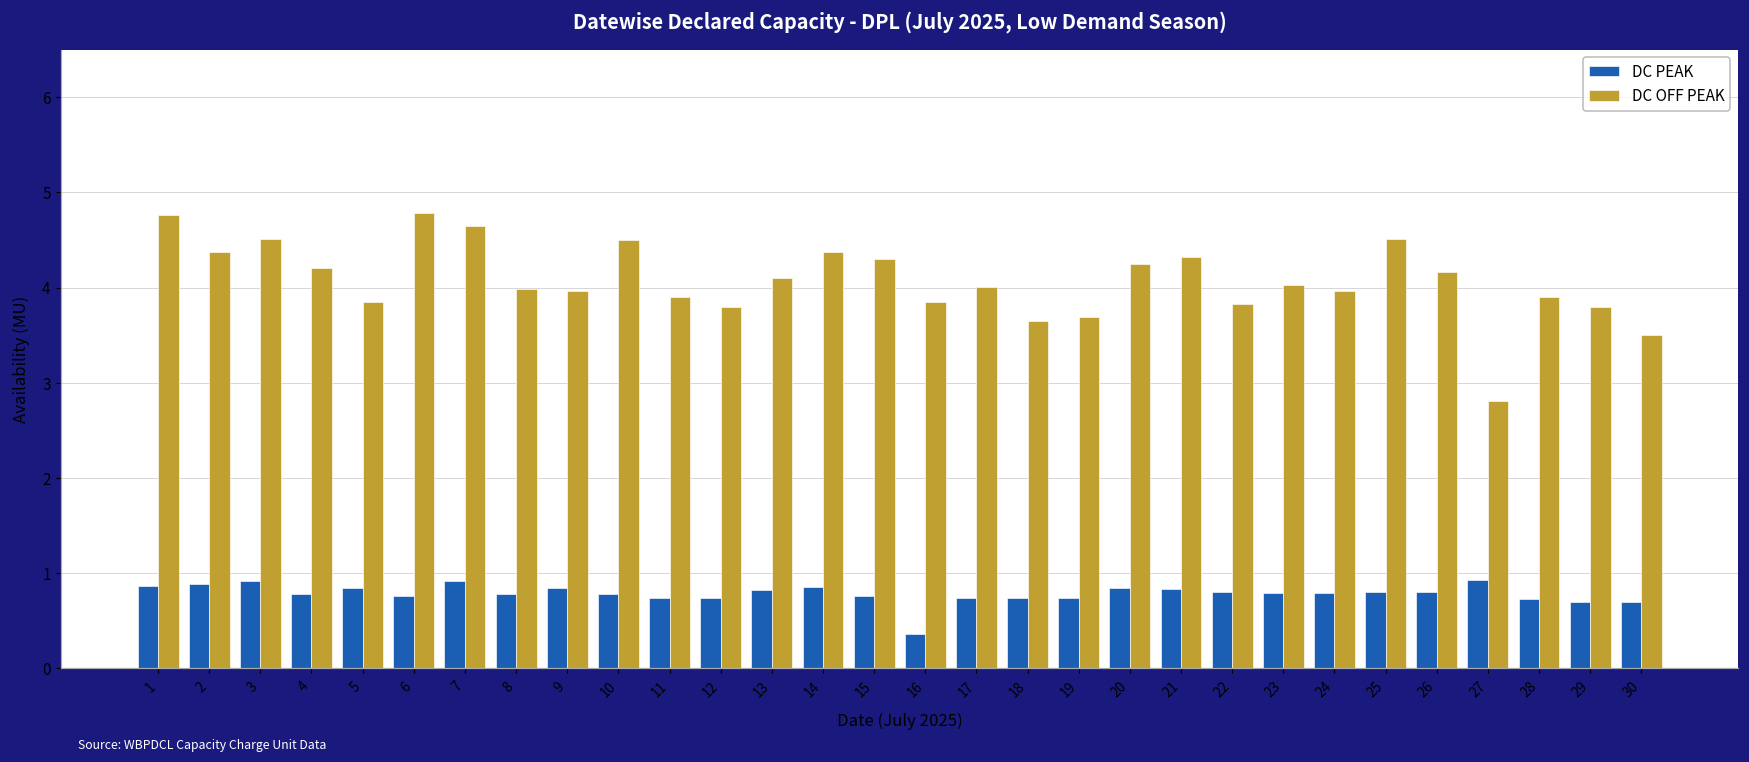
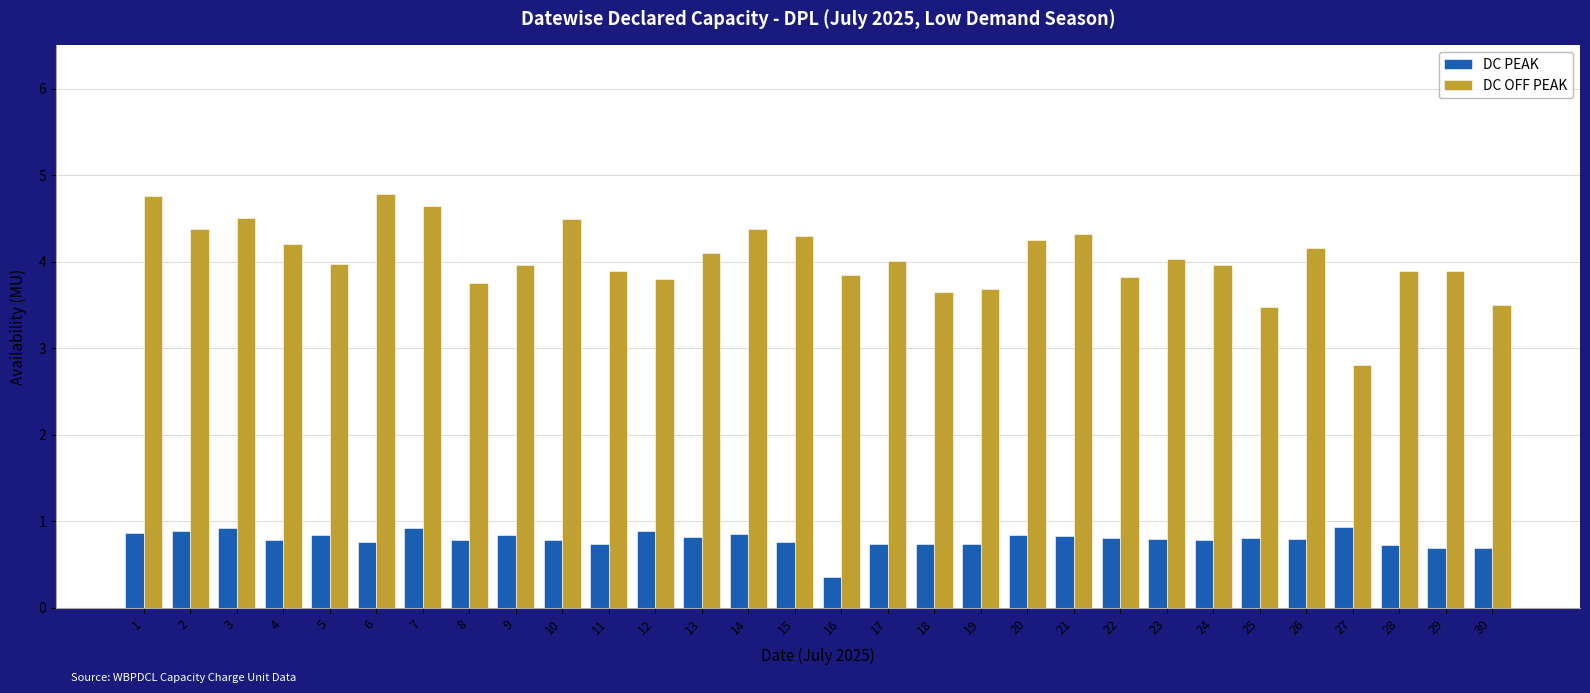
  {
    "DC PEAK": {
      "1": 0.9,
      "2": 0.9,
      "3": 0.9,
      "4": 0.8,
      "5": 0.8,
      "6": 0.8,
      "7": 0.9,
      "8": 0.8,
      "9": 0.8,
      "10": 0.8,
      "11": 0.7,
-     "12": 0.7,
+     "12": 0.9,
      "13": 0.8,
      "14": 0.9,
      "15": 0.8,
      "16": 0.4,
      "17": 0.7,
      "18": 0.7,
      "19": 0.7,
      "20": 0.8,
      "21": 0.8,
      "22": 0.8,
      "23": 0.8,
      "24": 0.8,
      "25": 0.8,
      "26": 0.8,
      "27": 0.9,
      "28": 0.7,
      "29": 0.7,
      "30": 0.7
    },
    "DC OFF PEAK": {
      "1": 4.8,
      "2": 4.4,
      "3": 4.5,
      "4": 4.2,
-     "5": 3.8,
+     "5": 4.0,
      "6": 4.8,
      "7": 4.6,
-     "8": 4.0,
+     "8": 3.8,
      "9": 4.0,
      "10": 4.5,
      "11": 3.9,
      "12": 3.8,
      "13": 4.1,
      "14": 4.4,
      "15": 4.3,
      "16": 3.8,
      "17": 4.0,
      "18": 3.7,
      "19": 3.7,
      "20": 4.2,
      "21": 4.3,
      "22": 3.8,
      "23": 4.0,
      "24": 4.0,
-     "25": 4.5,
+     "25": 3.5,
      "26": 4.2,
      "27": 2.8,
      "28": 3.9,
-     "29": 3.8,
+     "29": 3.9,
      "30": 3.5
    }
  }
